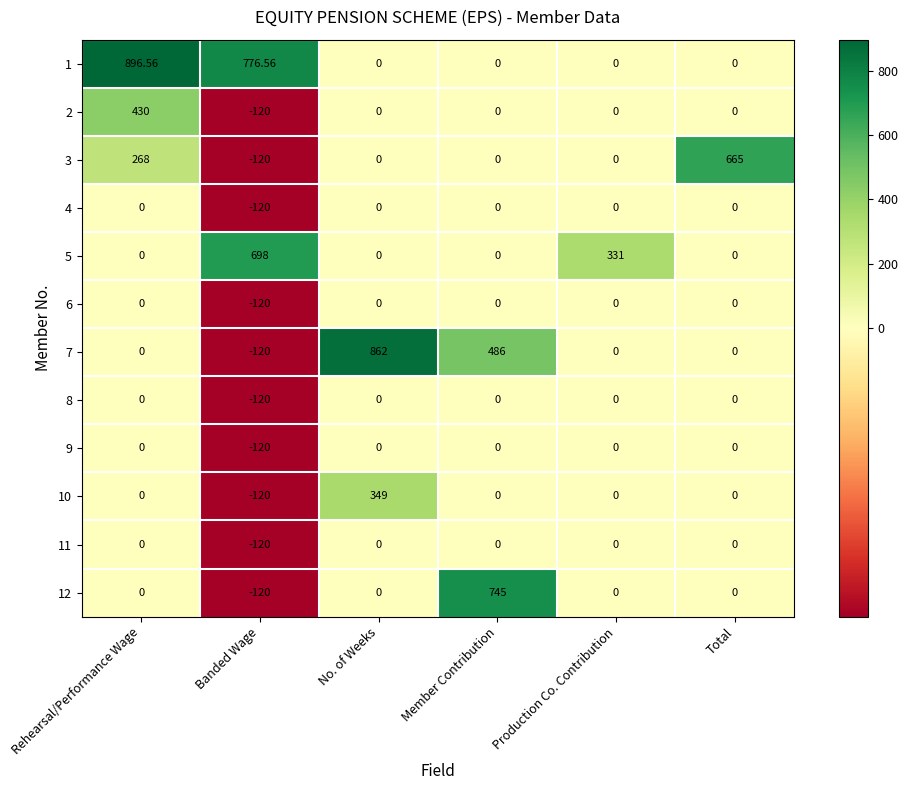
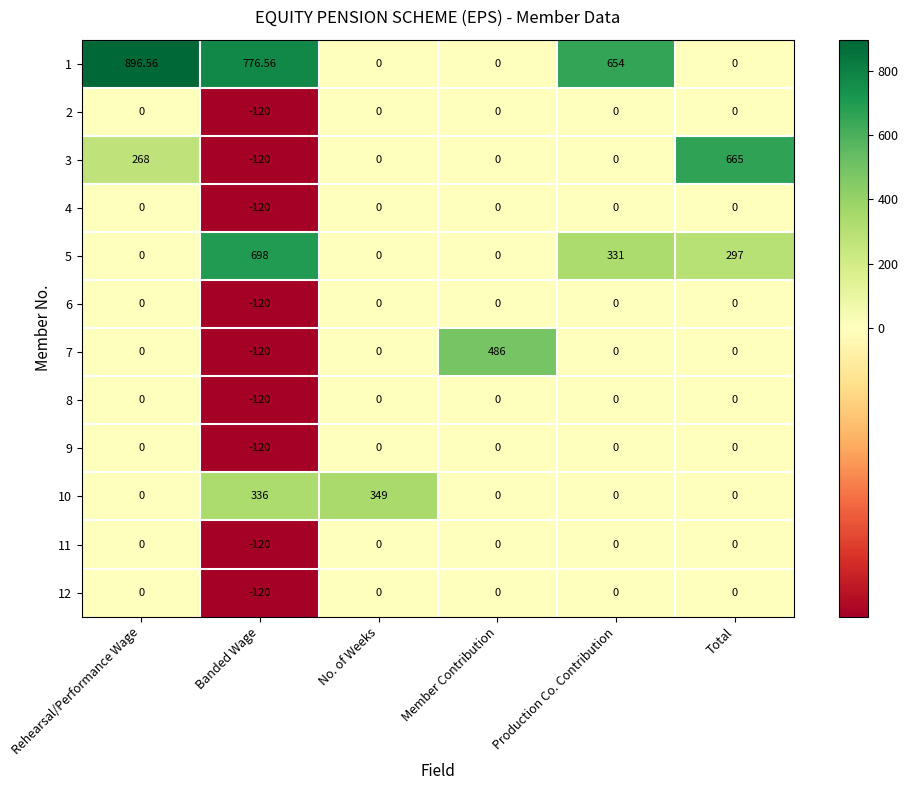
  {
    "1": {
      "Rehearsal/Performance Wage": 896.56,
      "Banded Wage": 776.56,
      "No. of Weeks": 0,
      "Member Contribution": 0,
-     "Production Co. Contribution": 0,
+     "Production Co. Contribution": 654,
      "Total": 0
    },
    "2": {
-     "Rehearsal/Performance Wage": 430,
+     "Rehearsal/Performance Wage": 0,
      "Banded Wage": -120,
      "No. of Weeks": 0,
      "Member Contribution": 0,
      "Production Co. Contribution": 0,
      "Total": 0
    },
    "3": {
      "Rehearsal/Performance Wage": 268,
      "Banded Wage": -120,
      "No. of Weeks": 0,
      "Member Contribution": 0,
      "Production Co. Contribution": 0,
      "Total": 665
    },
    "4": {
      "Rehearsal/Performance Wage": 0,
      "Banded Wage": -120,
      "No. of Weeks": 0,
      "Member Contribution": 0,
      "Production Co. Contribution": 0,
      "Total": 0
    },
    "5": {
      "Rehearsal/Performance Wage": 0,
      "Banded Wage": 698,
      "No. of Weeks": 0,
      "Member Contribution": 0,
      "Production Co. Contribution": 331,
-     "Total": 0
+     "Total": 297
    },
    "6": {
      "Rehearsal/Performance Wage": 0,
      "Banded Wage": -120,
      "No. of Weeks": 0,
      "Member Contribution": 0,
      "Production Co. Contribution": 0,
      "Total": 0
    },
    "7": {
      "Rehearsal/Performance Wage": 0,
      "Banded Wage": -120,
-     "No. of Weeks": 862,
+     "No. of Weeks": 0,
      "Member Contribution": 486,
      "Production Co. Contribution": 0,
      "Total": 0
    },
    "8": {
      "Rehearsal/Performance Wage": 0,
      "Banded Wage": -120,
      "No. of Weeks": 0,
      "Member Contribution": 0,
      "Production Co. Contribution": 0,
      "Total": 0
    },
    "9": {
      "Rehearsal/Performance Wage": 0,
      "Banded Wage": -120,
      "No. of Weeks": 0,
      "Member Contribution": 0,
      "Production Co. Contribution": 0,
      "Total": 0
    },
    "10": {
      "Rehearsal/Performance Wage": 0,
-     "Banded Wage": -120,
+     "Banded Wage": 336,
      "No. of Weeks": 349,
      "Member Contribution": 0,
      "Production Co. Contribution": 0,
      "Total": 0
    },
    "11": {
      "Rehearsal/Performance Wage": 0,
      "Banded Wage": -120,
      "No. of Weeks": 0,
      "Member Contribution": 0,
      "Production Co. Contribution": 0,
      "Total": 0
    },
    "12": {
      "Rehearsal/Performance Wage": 0,
      "Banded Wage": -120,
      "No. of Weeks": 0,
-     "Member Contribution": 745,
+     "Member Contribution": 0,
      "Production Co. Contribution": 0,
      "Total": 0
    }
  }
